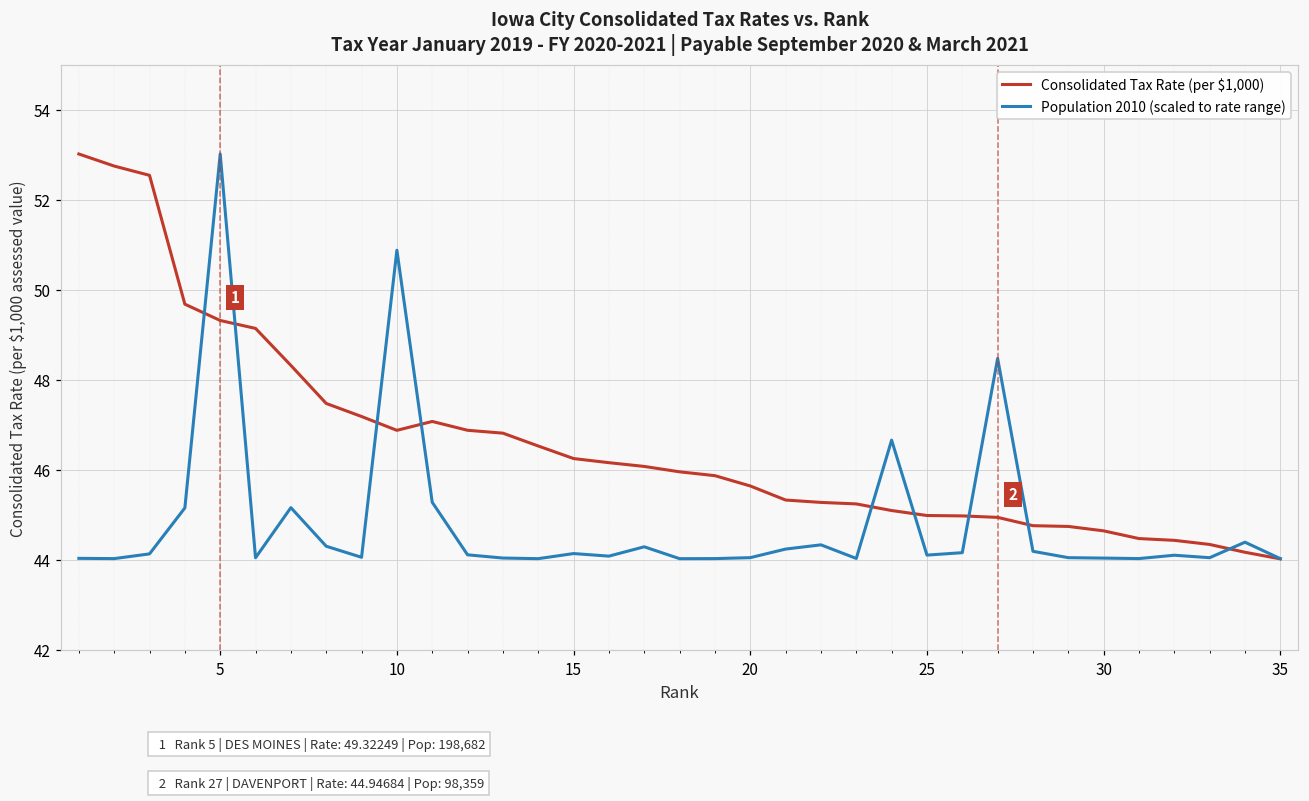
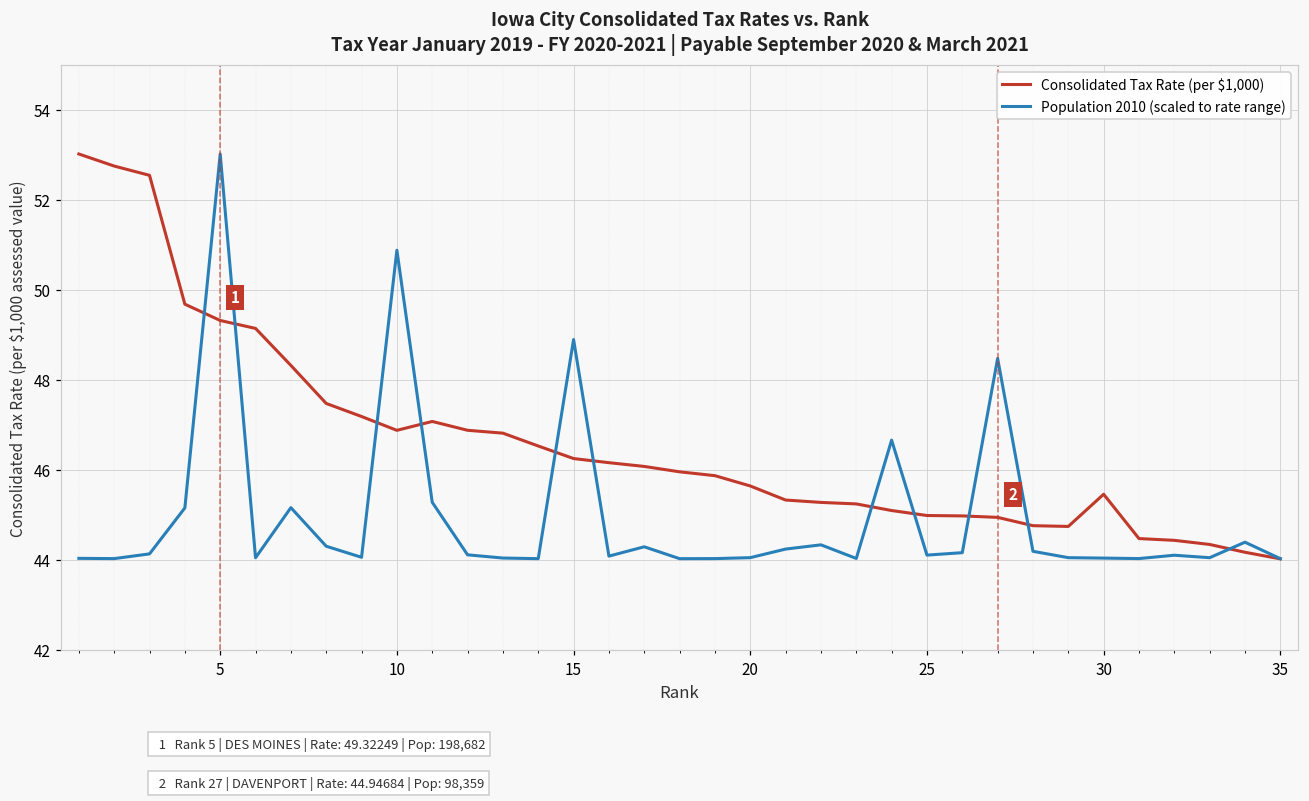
  {
    "Consolidated Tax Rate (per $1,000)": {
      "10": 46.9,
      "15": 46.3,
      "20": 45.6,
      "25": 45.0,
-     "30": 44.6
+     "30": 45.5
    },
    "Population 2010 (scaled to rate range)": {
      "5": 53.0,
      "10": 50.9,
-     "15": 44.1,
+     "15": 48.9,
      "20": 44.1,
      "25": 44.1,
      "30": 44.0
    }
  }
